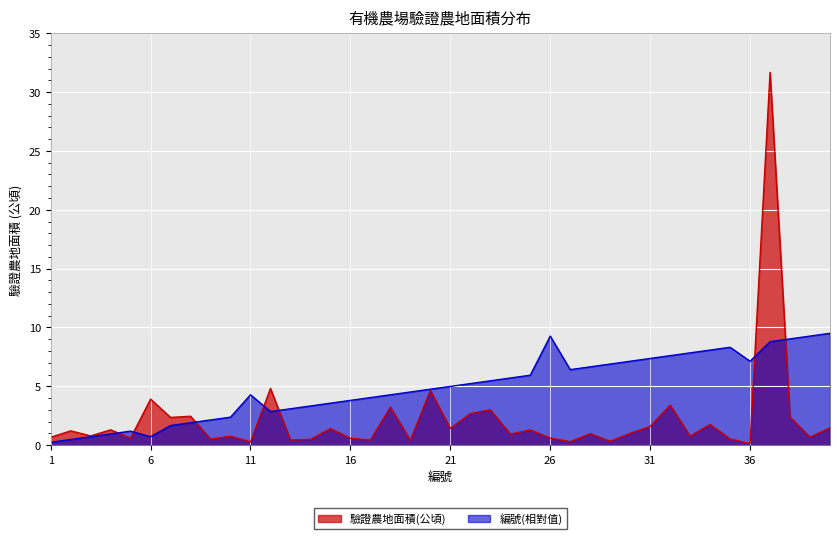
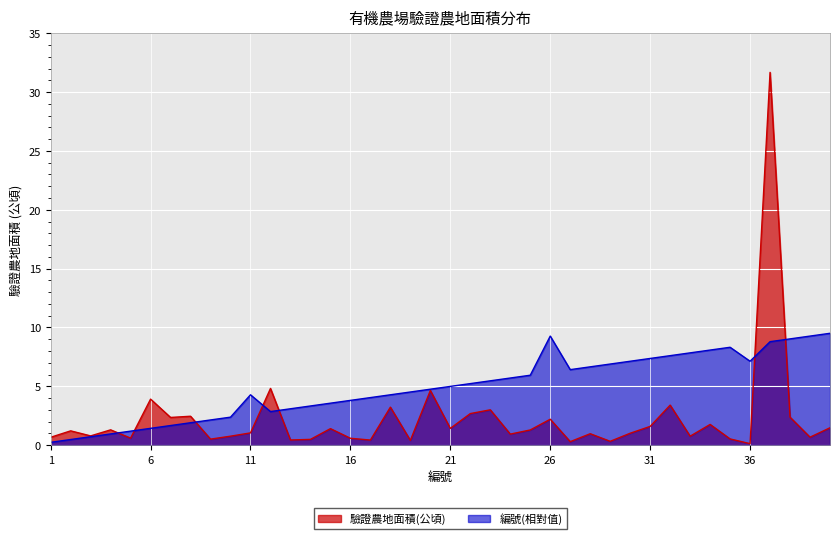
  {
    "驗證農地面積(公頃)": {
      "1": 0.7,
      "6": 3.9,
-     "11": 0.3,
+     "11": 1.0,
      "16": 0.6,
      "21": 1.4,
-     "26": 0.6,
+     "26": 2.2,
      "31": 1.6,
      "36": 0.1
    },
    "編號(相對值)": {
      "1": 0.2,
-     "6": 0.7,
+     "6": 1.4,
      "11": 4.3,
      "16": 3.8,
      "21": 5.0,
      "26": 9.3,
      "31": 7.4,
      "36": 7.1
    }
  }
